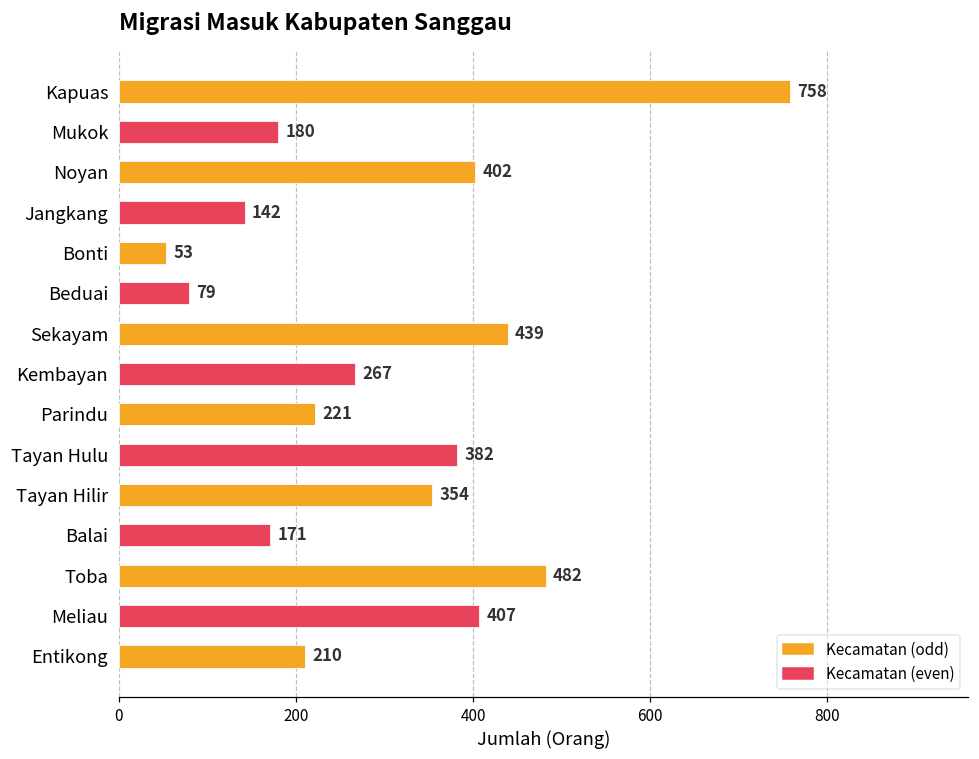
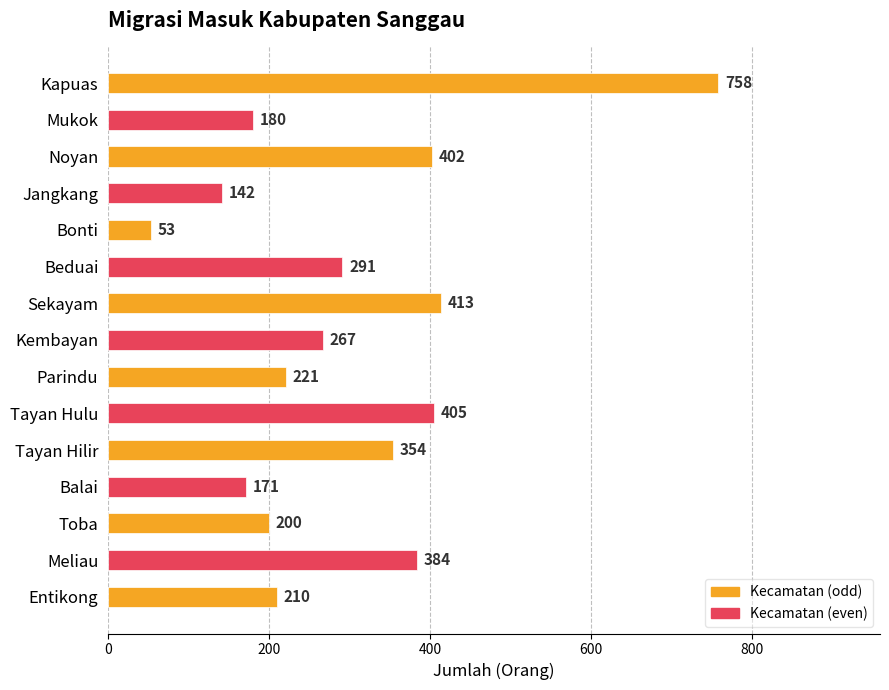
  {
    "Kapuas": 758,
    "Mukok": 180,
    "Noyan": 402,
    "Jangkang": 142,
    "Bonti": 53,
-   "Beduai": 79,
-   "Sekayam": 439,
+   "Beduai": 291,
+   "Sekayam": 413,
    "Kembayan": 267,
    "Parindu": 221,
-   "Tayan Hulu": 382,
+   "Tayan Hulu": 405,
    "Tayan Hilir": 354,
    "Balai": 171,
-   "Toba": 482,
-   "Meliau": 407,
+   "Toba": 200,
+   "Meliau": 384,
    "Entikong": 210
  }
